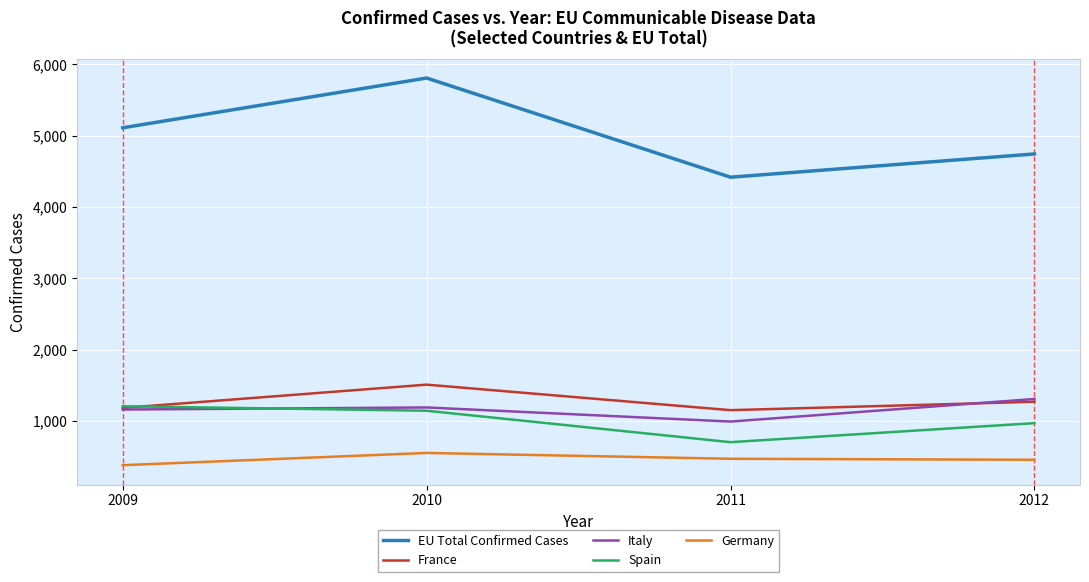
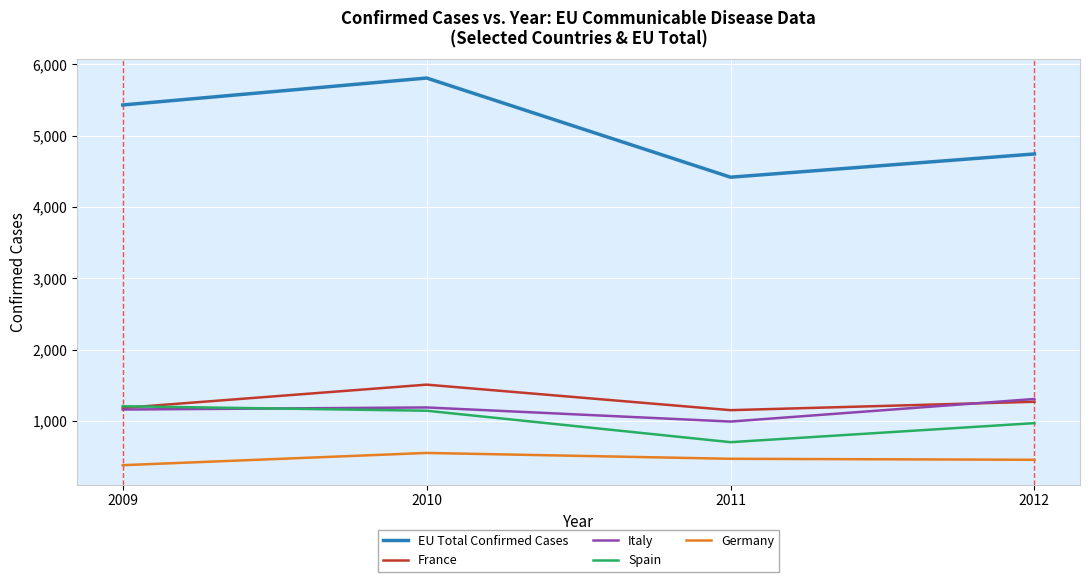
  {
    "EU Total Confirmed Cases": {
-     "2009": "5,100",
+     "2009": "5,400",
      "2010": "5,800",
      "2011": "4,400",
      "2012": "4,700"
    },
    "France": {
      "2010": "1,500",
      "2011": "1,200",
      "2012": "1,300"
    },
    "Italy": {
      "2010": "1,200",
      "2011": "1,000",
      "2012": "1,300"
    },
    "Spain": {
      "2010": "1,100",
      "2011": "700",
      "2012": "1,000"
    },
    "Germany": {
      "2009": "400",
      "2010": "600",
      "2011": "500",
      "2012": "500"
    }
  }
